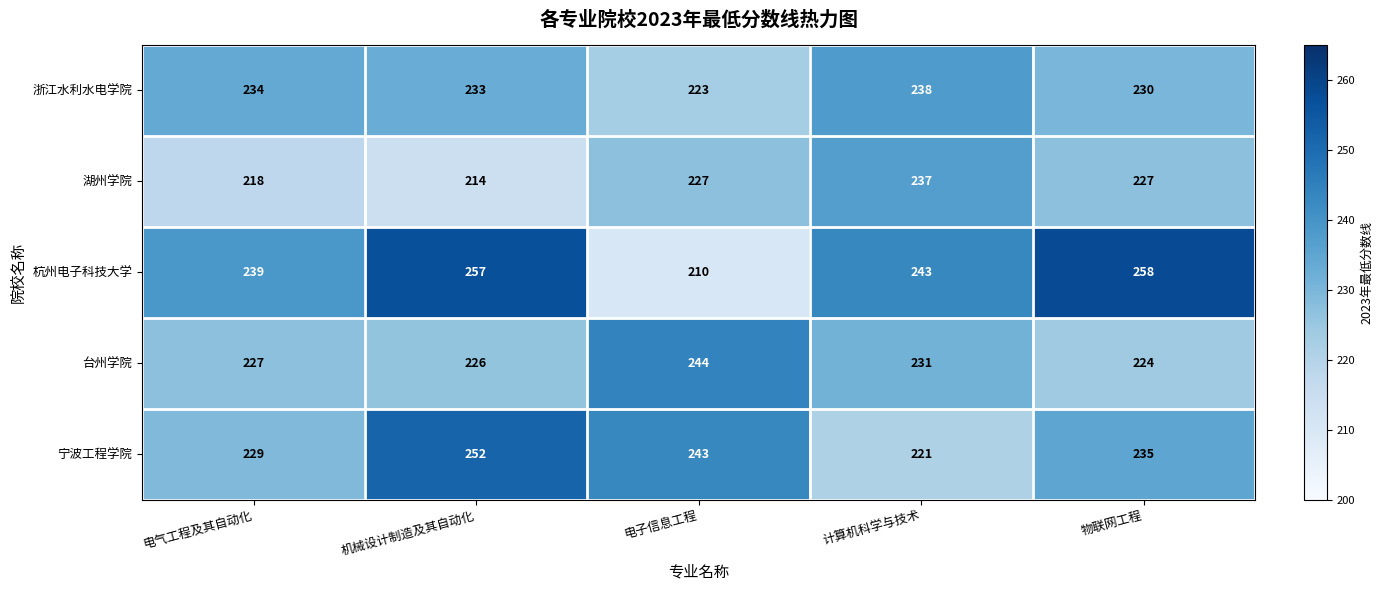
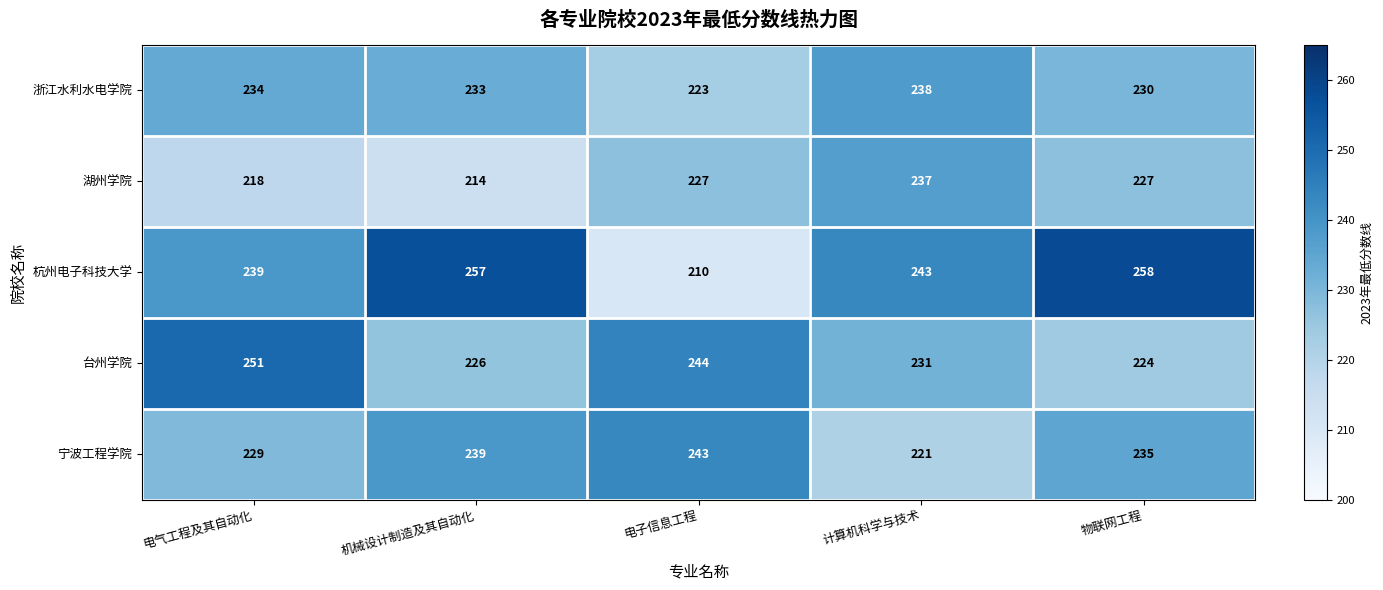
  {
    "浙江水利水电学院": {
      "电气工程及其自动化": 234,
      "机械设计制造及其自动化": 233,
      "电子信息工程": 223,
      "计算机科学与技术": 238,
      "物联网工程": 230
    },
    "湖州学院": {
      "电气工程及其自动化": 218,
      "机械设计制造及其自动化": 214,
      "电子信息工程": 227,
      "计算机科学与技术": 237,
      "物联网工程": 227
    },
    "杭州电子科技大学": {
      "电气工程及其自动化": 239,
      "机械设计制造及其自动化": 257,
      "电子信息工程": 210,
      "计算机科学与技术": 243,
      "物联网工程": 258
    },
    "台州学院": {
-     "电气工程及其自动化": 227,
+     "电气工程及其自动化": 251,
      "机械设计制造及其自动化": 226,
      "电子信息工程": 244,
      "计算机科学与技术": 231,
      "物联网工程": 224
    },
    "宁波工程学院": {
      "电气工程及其自动化": 229,
-     "机械设计制造及其自动化": 252,
+     "机械设计制造及其自动化": 239,
      "电子信息工程": 243,
      "计算机科学与技术": 221,
      "物联网工程": 235
    }
  }
